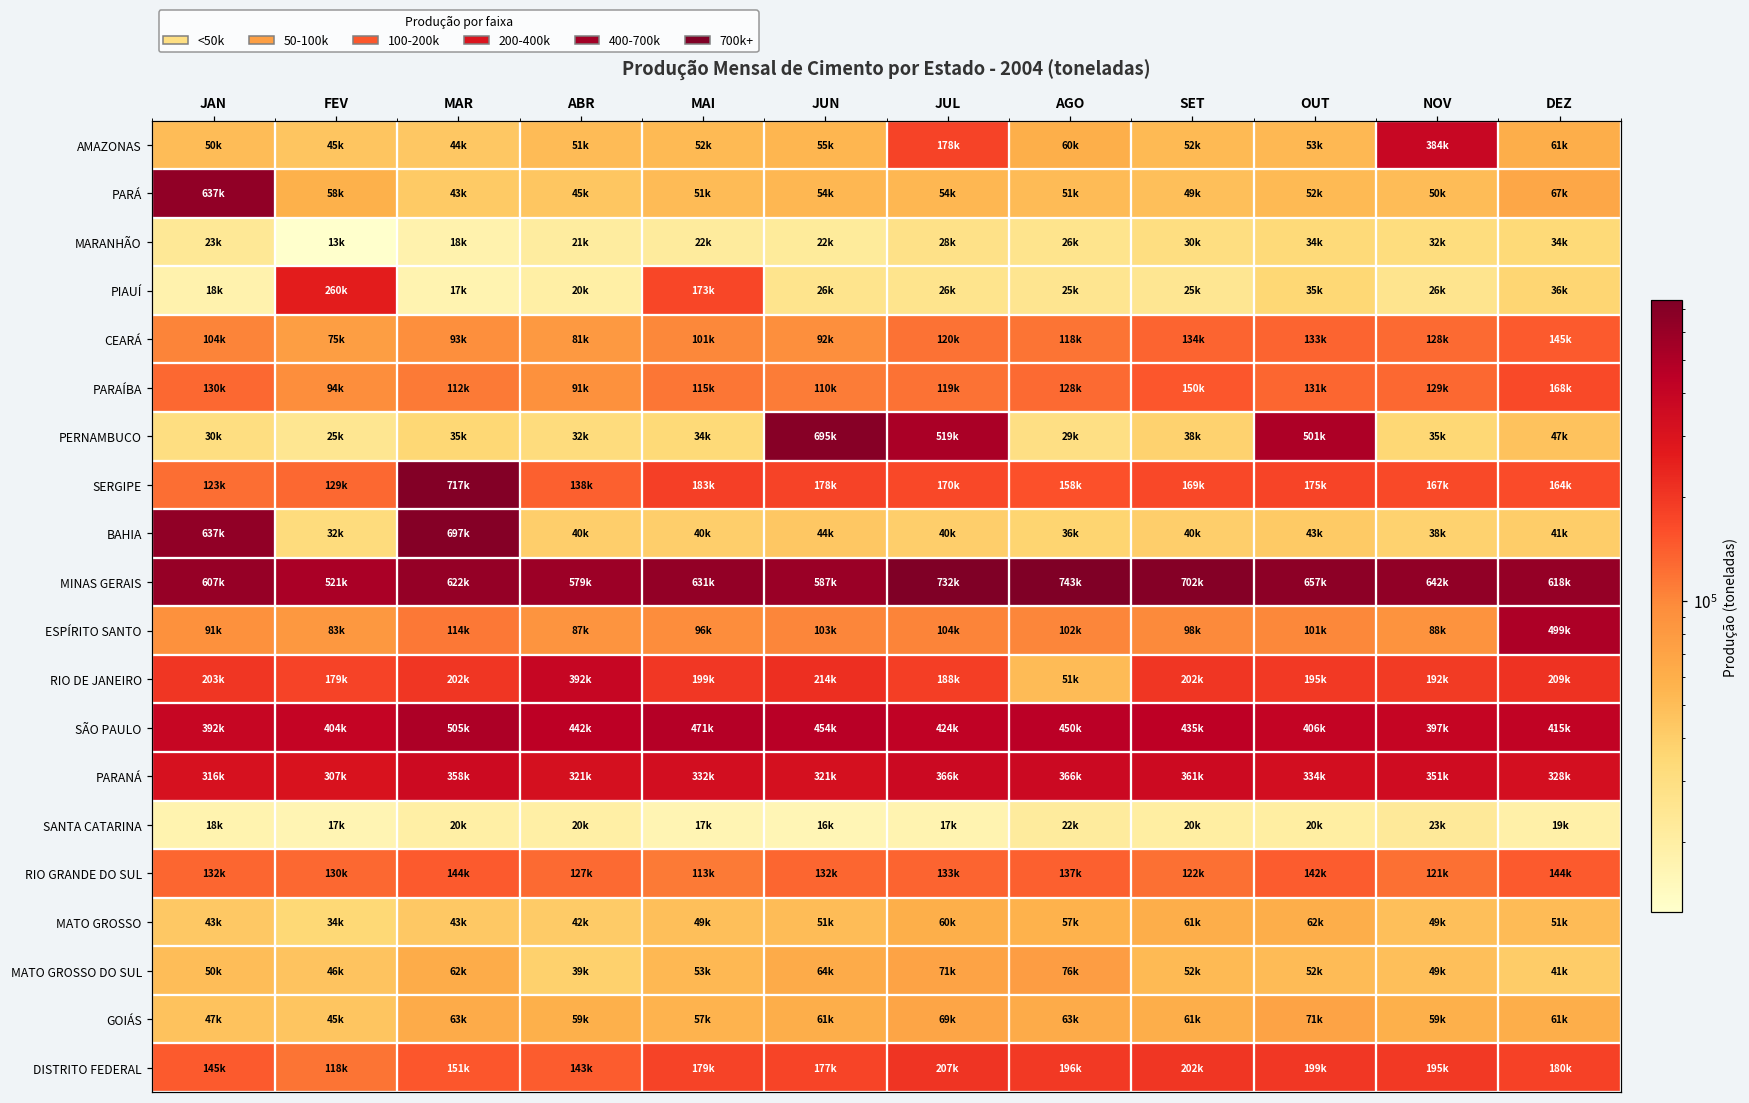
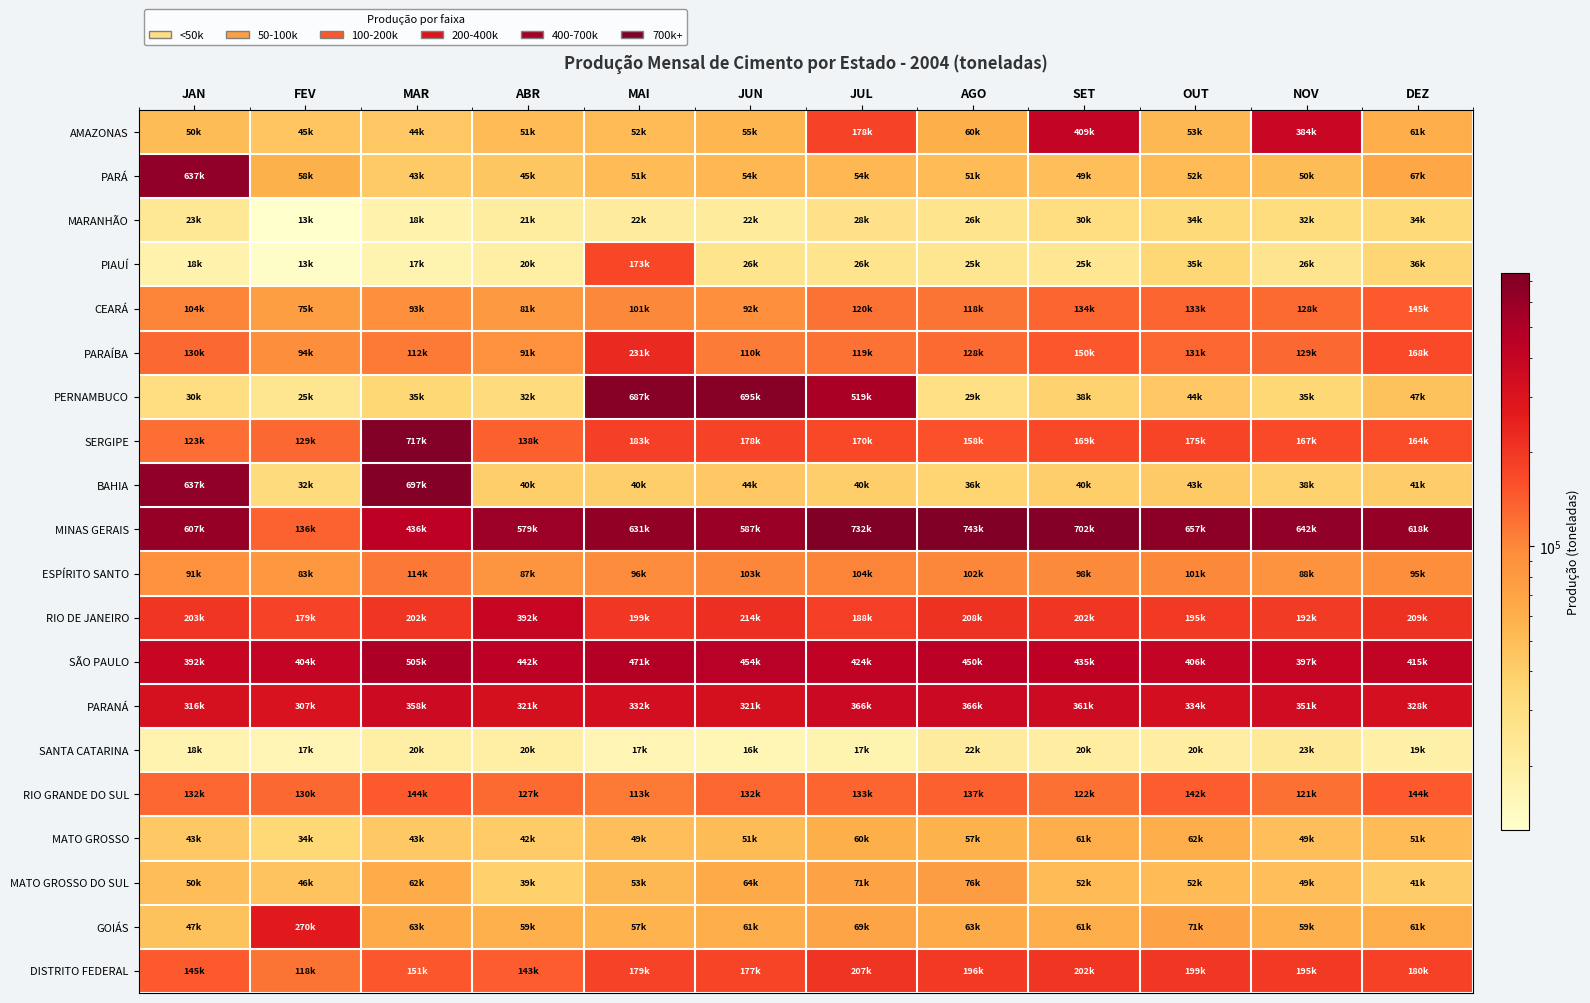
  {
    "AMAZONAS": {
      "JAN": "50k",
      "FEV": "45k",
      "MAR": "44k",
      "ABR": "51k",
      "MAI": "52k",
      "JUN": "55k",
      "JUL": "178k",
      "AGO": "60k",
-     "SET": "52k",
+     "SET": "409k",
      "OUT": "53k",
      "NOV": "384k",
      "DEZ": "61k"
    },
    "PIAUÍ": {
      "JAN": "18k",
-     "FEV": "260k",
+     "FEV": "13k",
      "MAR": "17k",
      "ABR": "20k",
      "MAI": "173k",
      "JUN": "26k",
      "JUL": "26k",
      "AGO": "25k",
      "SET": "25k",
      "OUT": "35k",
      "NOV": "26k",
      "DEZ": "36k"
    },
    "PARAÍBA": {
      "JAN": "130k",
      "FEV": "94k",
      "MAR": "112k",
      "ABR": "91k",
-     "MAI": "115k",
+     "MAI": "231k",
      "JUN": "110k",
      "JUL": "119k",
      "AGO": "128k",
      "SET": "150k",
      "OUT": "131k",
      "NOV": "129k",
      "DEZ": "168k"
    },
    "PERNAMBUCO": {
      "JAN": "30k",
      "FEV": "25k",
      "MAR": "35k",
      "ABR": "32k",
-     "MAI": "34k",
+     "MAI": "687k",
      "JUN": "695k",
      "JUL": "519k",
      "AGO": "29k",
      "SET": "38k",
-     "OUT": "501k",
+     "OUT": "44k",
      "NOV": "35k",
      "DEZ": "47k"
    },
    "MINAS GERAIS": {
      "JAN": "607k",
-     "FEV": "521k",
-     "MAR": "622k",
+     "FEV": "136k",
+     "MAR": "436k",
      "ABR": "579k",
      "MAI": "631k",
      "JUN": "587k",
      "JUL": "732k",
      "AGO": "743k",
      "SET": "702k",
      "OUT": "657k",
      "NOV": "642k",
      "DEZ": "618k"
    },
    "ESPÍRITO SANTO": {
      "JAN": "91k",
      "FEV": "83k",
      "MAR": "114k",
      "ABR": "87k",
      "MAI": "96k",
      "JUN": "103k",
      "JUL": "104k",
      "AGO": "102k",
      "SET": "98k",
      "OUT": "101k",
      "NOV": "88k",
-     "DEZ": "499k"
+     "DEZ": "95k"
    },
    "RIO DE JANEIRO": {
      "JAN": "203k",
      "FEV": "179k",
      "MAR": "202k",
      "ABR": "392k",
      "MAI": "199k",
      "JUN": "214k",
      "JUL": "188k",
-     "AGO": "51k",
+     "AGO": "208k",
      "SET": "202k",
      "OUT": "195k",
      "NOV": "192k",
      "DEZ": "209k"
    },
    "GOIÁS": {
      "JAN": "47k",
-     "FEV": "45k",
+     "FEV": "270k",
      "MAR": "63k",
      "ABR": "59k",
      "MAI": "57k",
      "JUN": "61k",
      "JUL": "69k",
      "AGO": "63k",
      "SET": "61k",
      "OUT": "71k",
      "NOV": "59k",
      "DEZ": "61k"
    }
  }
